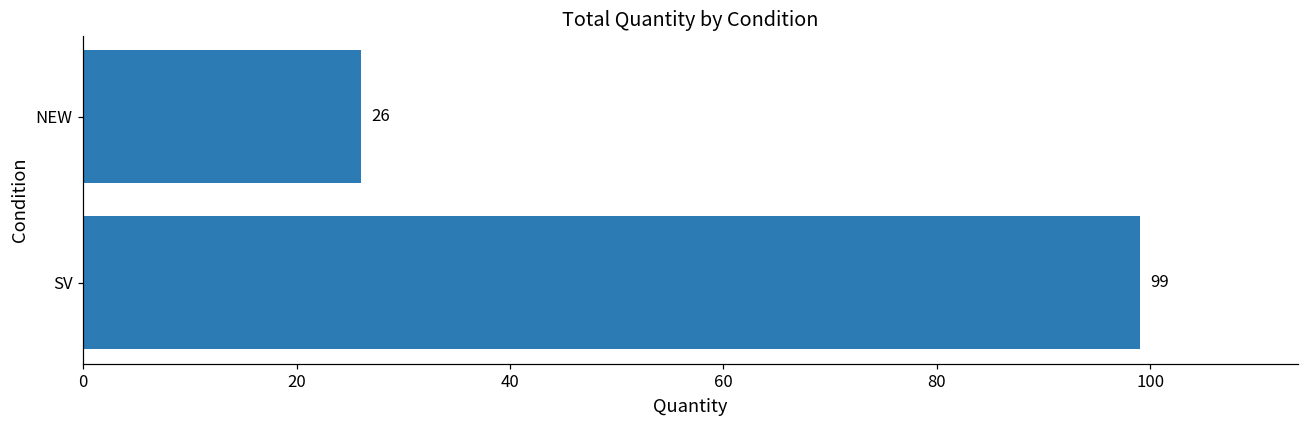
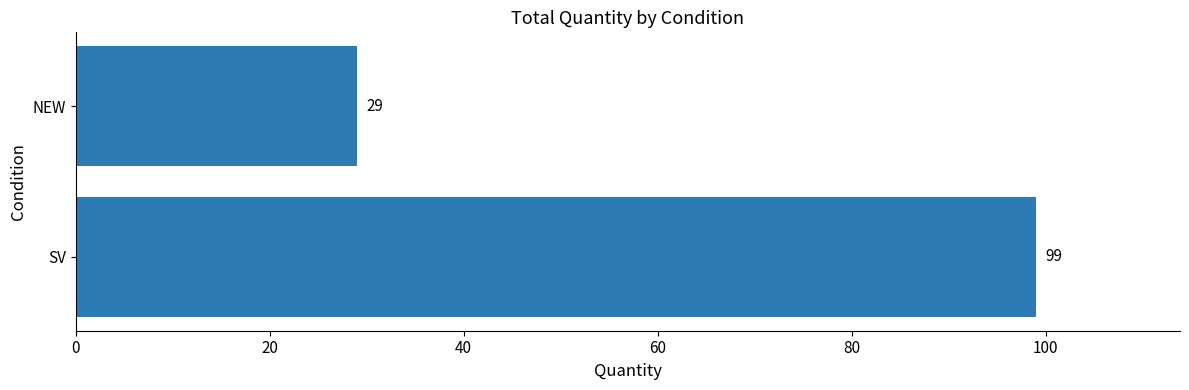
  {
-   "NEW": 26,
+   "NEW": 29,
    "SV": 99
  }
